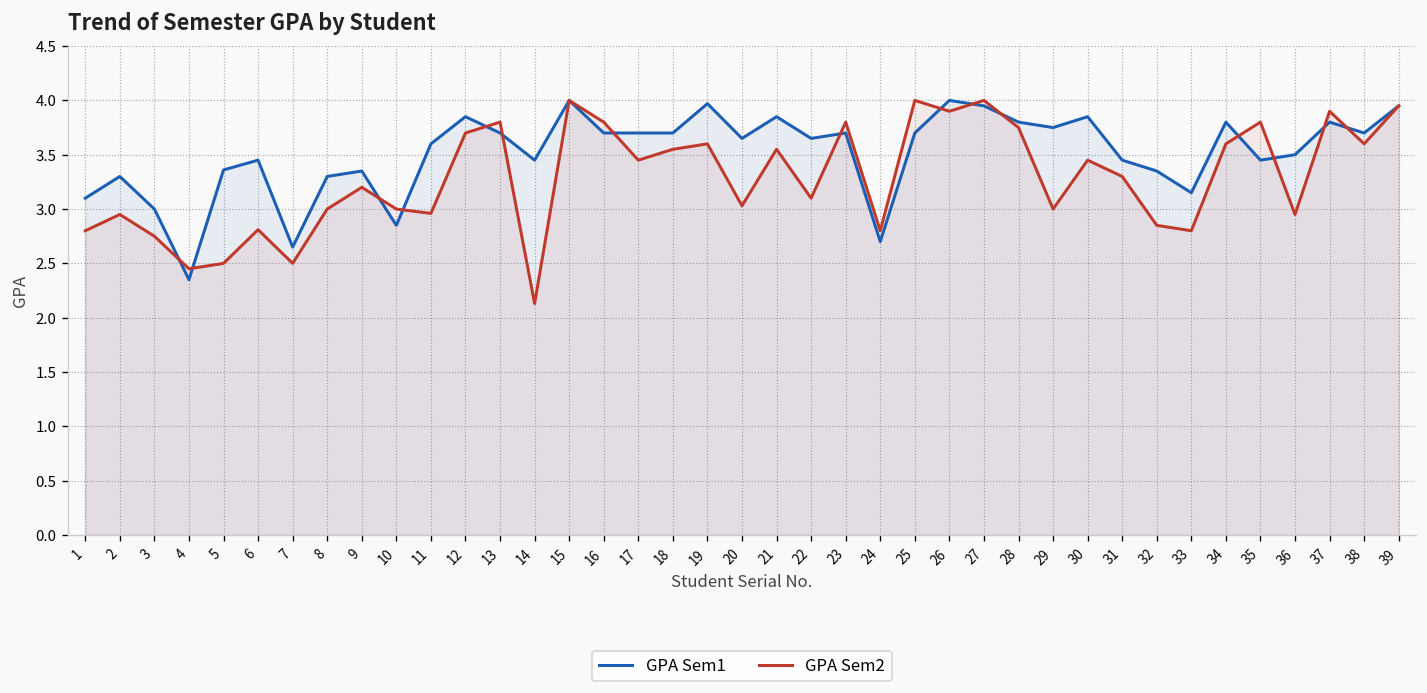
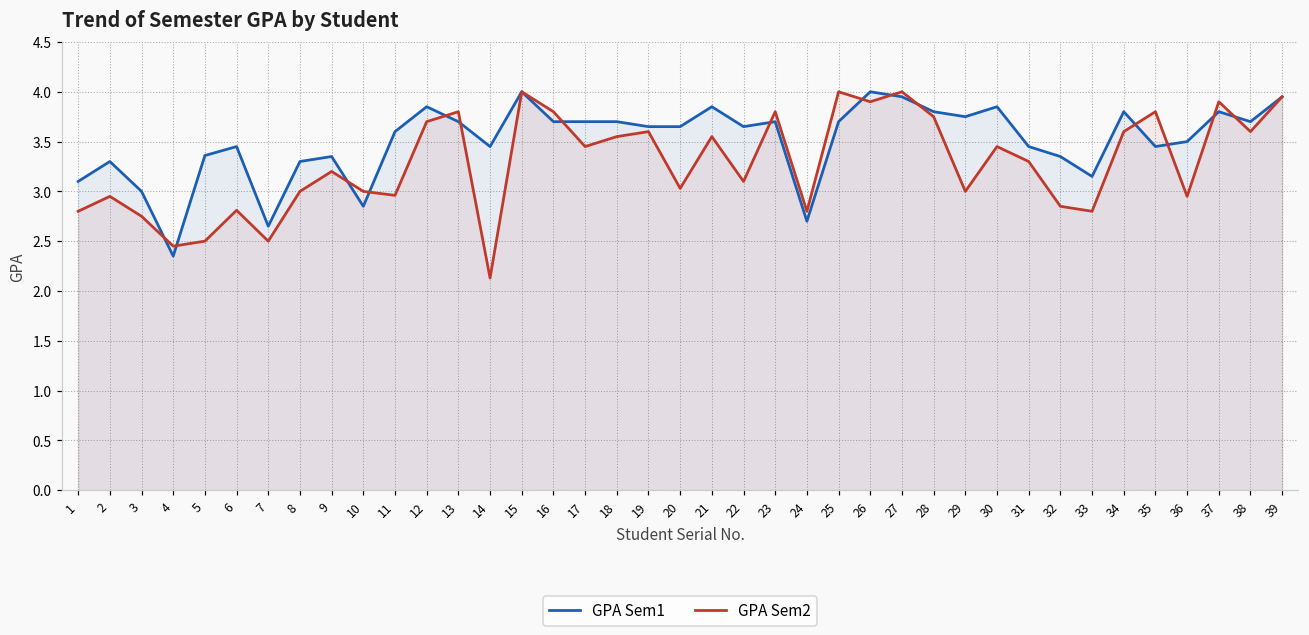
  {
    "GPA Sem1": {
      "1": 3.1,
      "2": 3.3,
      "3": 3.0,
      "4": 2.4,
      "5": 3.4,
      "6": 3.5,
      "7": 2.7,
      "8": 3.3,
      "9": 3.4,
      "10": 2.9,
      "11": 3.6,
      "12": 3.9,
      "13": 3.7,
      "14": 3.5,
      "16": 3.7,
      "17": 3.7,
      "18": 3.7,
-     "19": 4.0,
+     "19": 3.7,
      "20": 3.7,
      "21": 3.9,
      "22": 3.7,
      "23": 3.7,
      "24": 2.7,
      "25": 3.7,
      "26": 4.0,
      "27": 4.0,
      "28": 3.8,
      "29": 3.8,
      "30": 3.9,
      "31": 3.5,
      "32": 3.4,
      "33": 3.2,
      "34": 3.8,
      "35": 3.5,
      "36": 3.5,
      "37": 3.8,
      "38": 3.7
    },
    "GPA Sem2": {
      "1": 2.8,
      "2": 3.0,
      "3": 2.8,
      "4": 2.5,
      "5": 2.5,
      "6": 2.8,
      "7": 2.5,
      "8": 3.0,
      "9": 3.2,
      "10": 3.0,
      "11": 3.0,
      "12": 3.7,
      "13": 3.8,
      "14": 2.1,
      "16": 3.8,
      "17": 3.5,
      "18": 3.6,
      "19": 3.6,
      "20": 3.0,
      "21": 3.6,
      "22": 3.1,
      "23": 3.8,
      "24": 2.8,
      "25": 4.0,
      "26": 3.9,
      "27": 4.0,
      "28": 3.8,
      "29": 3.0,
      "30": 3.5,
      "31": 3.3,
      "32": 2.9,
      "33": 2.8,
      "34": 3.6,
      "35": 3.8,
      "36": 3.0,
      "37": 3.9,
      "38": 3.6
    }
  }
